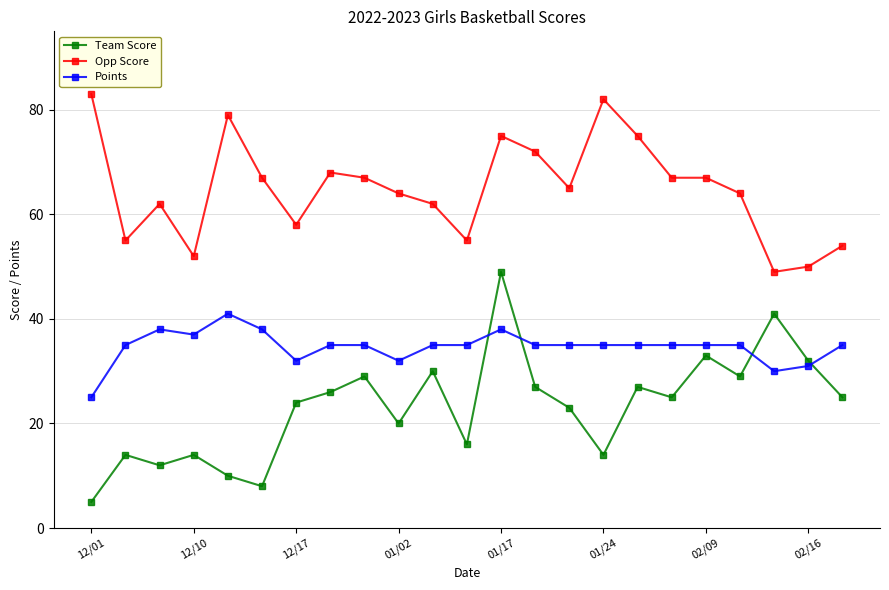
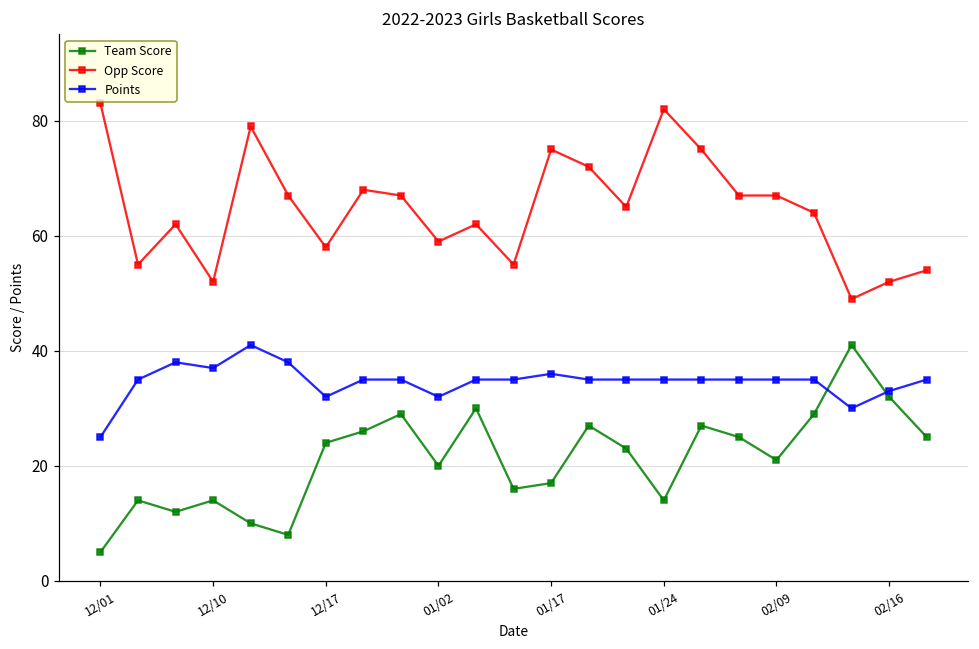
  {
    "Team Score": {
      "12/01": 5,
      "12/10": 14,
      "12/17": 24,
      "01/02": 20,
-     "01/17": 49,
+     "01/17": 17,
      "01/24": 14,
-     "02/09": 33,
+     "02/09": 21,
      "02/16": 32
    },
    "Opp Score": {
      "12/01": 83,
      "12/10": 52,
      "12/17": 58,
-     "01/02": 64,
+     "01/02": 59,
      "01/17": 75,
      "01/24": 82,
      "02/09": 67,
-     "02/16": 50
+     "02/16": 52
    },
    "Points": {
      "12/01": 25,
      "12/10": 37,
      "12/17": 32,
      "01/02": 32,
-     "01/17": 38,
+     "01/17": 36,
      "01/24": 35,
      "02/09": 35,
-     "02/16": 31
+     "02/16": 33
    }
  }
